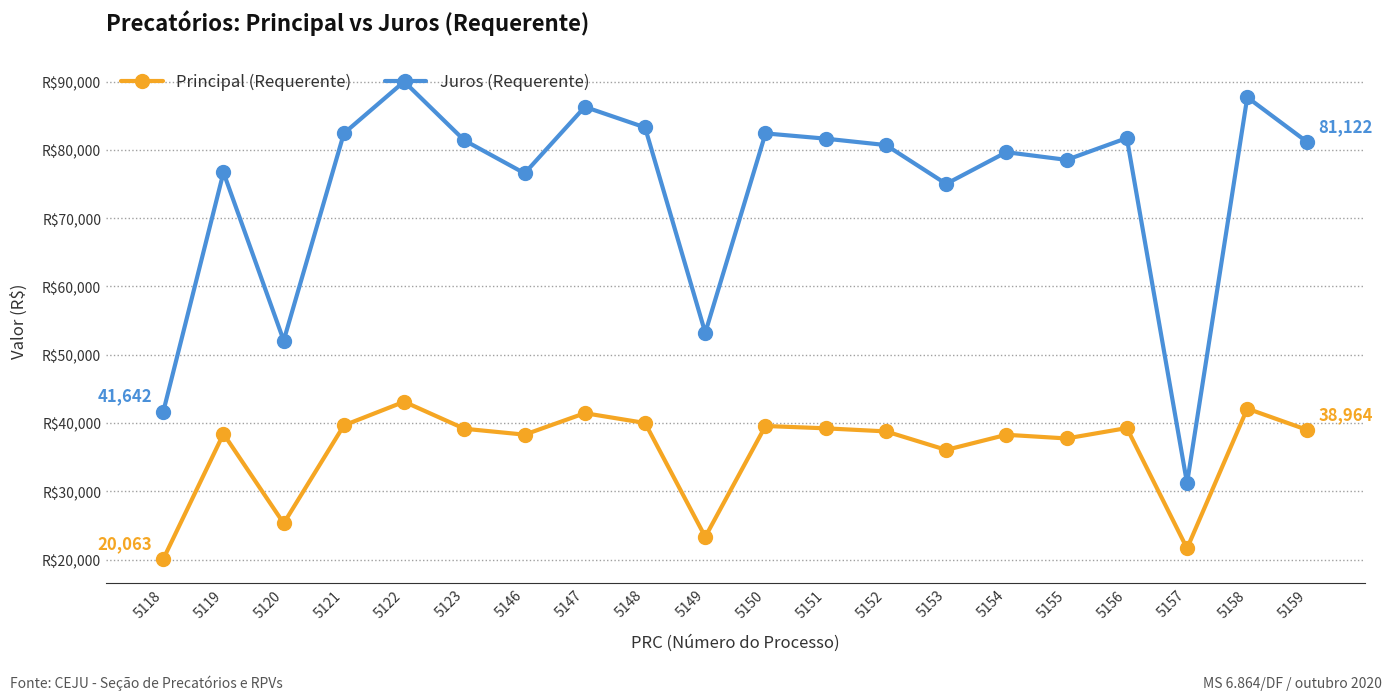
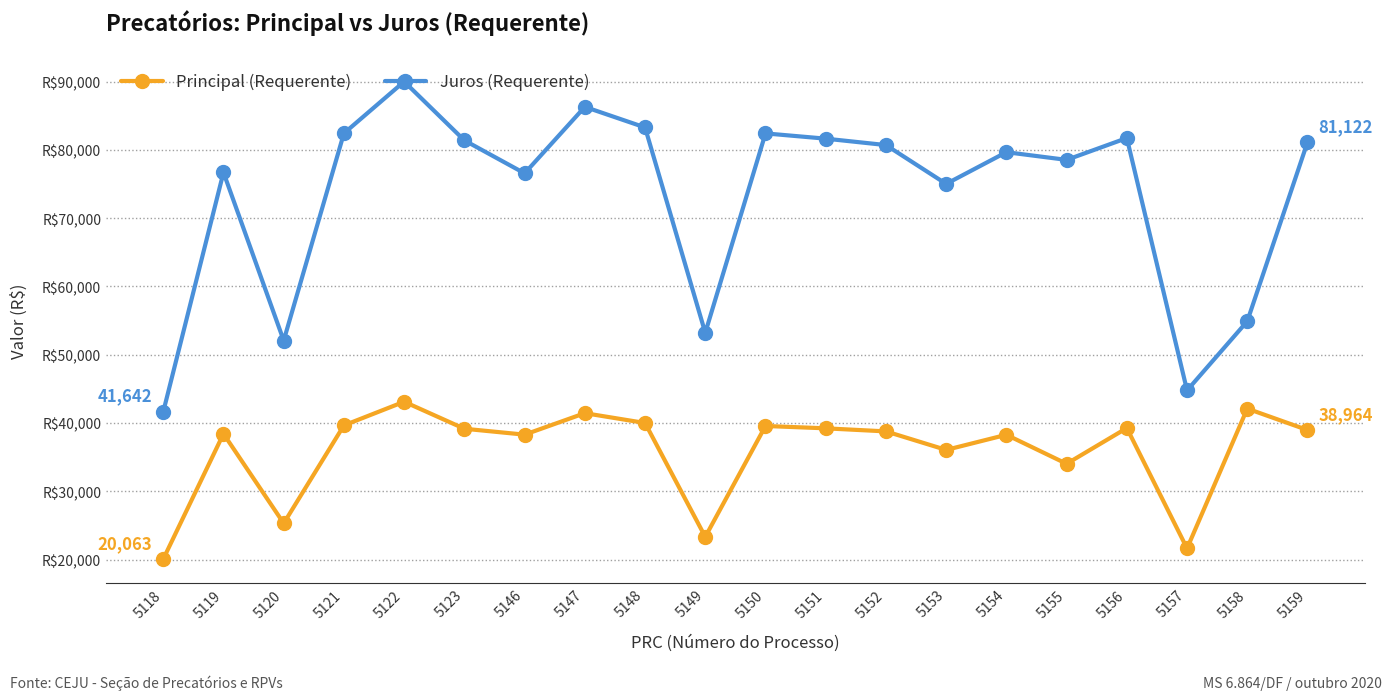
  {
    "Principal (Requerente)": {
      "5119": "R$38,000",
      "5120": "R$25,000",
      "5121": "R$40,000",
      "5122": "R$43,000",
      "5123": "R$39,000",
      "5146": "R$38,000",
      "5147": "R$41,000",
      "5148": "R$40,000",
      "5149": "R$23,000",
      "5150": "R$40,000",
      "5151": "R$39,000",
      "5152": "R$39,000",
      "5153": "R$36,000",
      "5154": "R$38,000",
-     "5155": "R$38,000",
+     "5155": "R$34,000",
      "5156": "R$39,000",
      "5157": "R$22,000",
      "5158": "R$42,000"
    },
    "Juros (Requerente)": {
      "5119": "R$77,000",
      "5120": "R$52,000",
      "5121": "R$82,000",
      "5122": "R$90,000",
      "5123": "R$81,000",
      "5146": "R$77,000",
      "5147": "R$86,000",
      "5148": "R$83,000",
      "5149": "R$53,000",
      "5150": "R$82,000",
      "5151": "R$82,000",
      "5152": "R$81,000",
      "5153": "R$75,000",
      "5154": "R$80,000",
      "5155": "R$79,000",
      "5156": "R$82,000",
-     "5157": "R$31,000",
-     "5158": "R$88,000"
+     "5157": "R$45,000",
+     "5158": "R$55,000"
    }
  }
